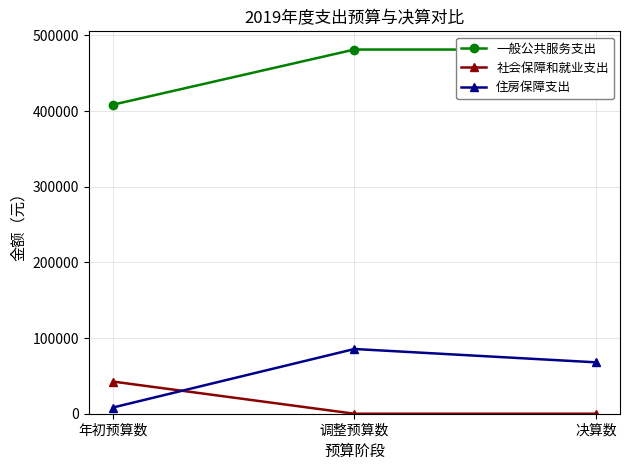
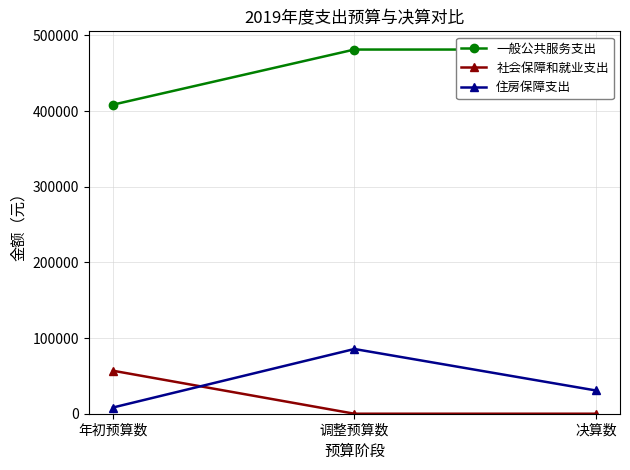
  {
    "一般公共服务支出": {
      "年初预算数": 410000,
      "调整预算数": 480000
    },
    "社会保障和就业支出": {
-     "年初预算数": 40000,
+     "年初预算数": 60000,
      "调整预算数": 0,
      "决算数": 0
    },
    "住房保障支出": {
      "年初预算数": 10000,
      "调整预算数": 90000,
-     "决算数": 70000
+     "决算数": 30000
    }
  }
